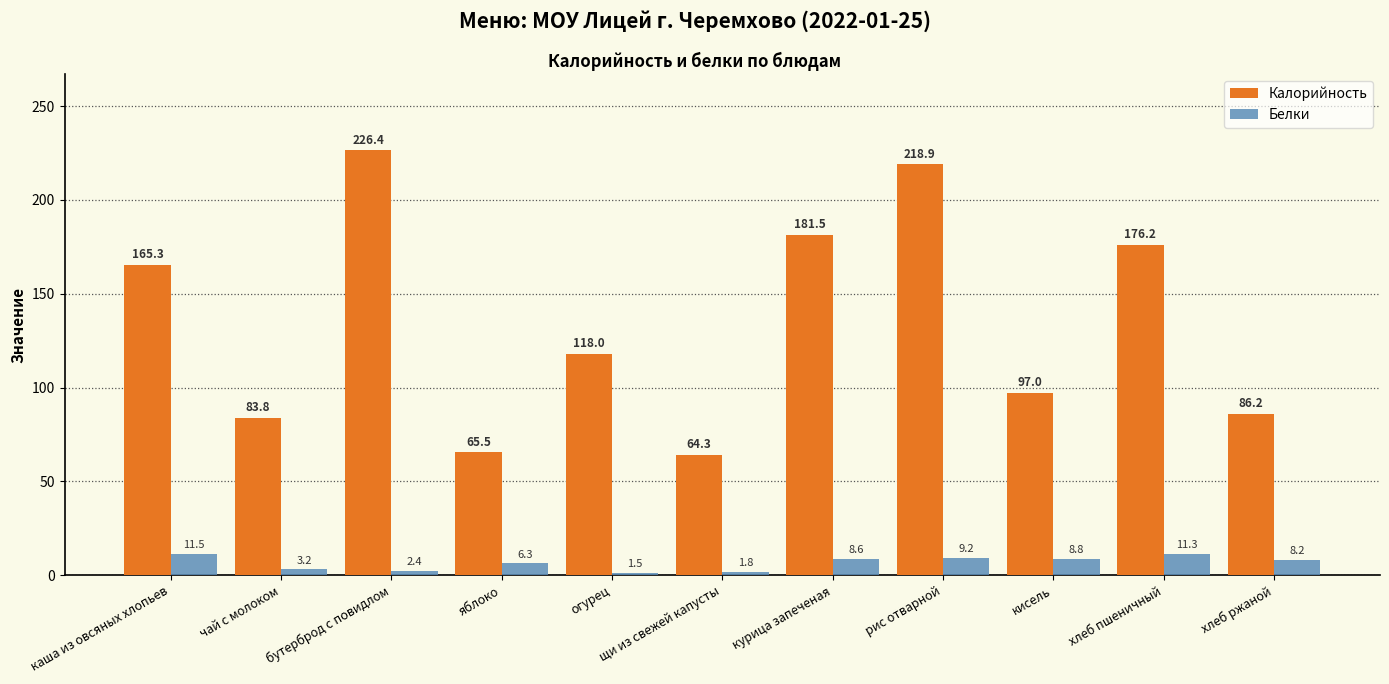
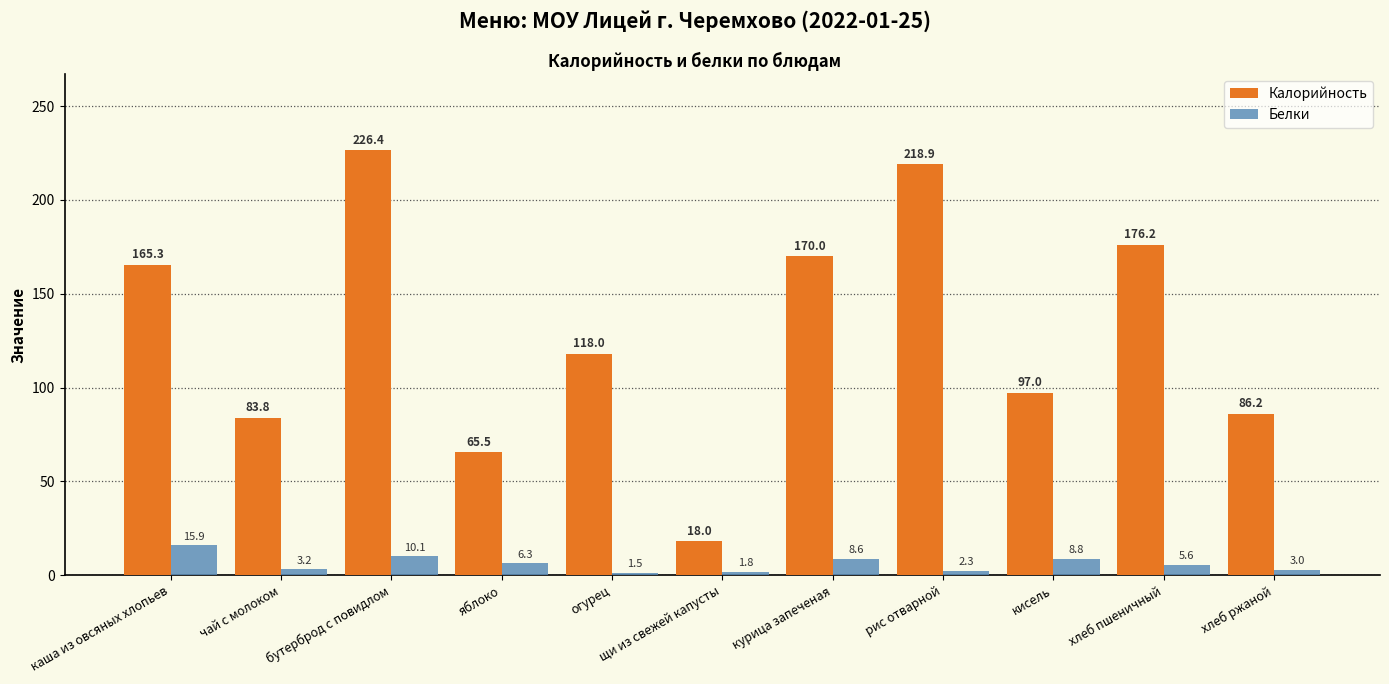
  {
    "Калорийность": {
      "каша из овсяных хлопьев": 165.3,
      "чай с молоком": 83.8,
      "бутерброд с повидлом": 226.4,
      "яблоко": 65.5,
      "огурец": 118.0,
-     "щи из свежей капусты": 64.3,
-     "курица запеченая": 181.5,
+     "щи из свежей капусты": 18.0,
+     "курица запеченая": 170.0,
      "рис отварной": 218.9,
      "кисель": 97.0,
      "хлеб пшеничный": 176.2,
      "хлеб ржаной": 86.2
    },
    "Белки": {
-     "каша из овсяных хлопьев": 11.5,
+     "каша из овсяных хлопьев": 15.9,
      "чай с молоком": 3.2,
-     "бутерброд с повидлом": 2.4,
+     "бутерброд с повидлом": 10.1,
      "яблоко": 6.3,
      "огурец": 1.5,
      "щи из свежей капусты": 1.8,
      "курица запеченая": 8.6,
-     "рис отварной": 9.2,
+     "рис отварной": 2.3,
      "кисель": 8.8,
-     "хлеб пшеничный": 11.3,
-     "хлеб ржаной": 8.2
+     "хлеб пшеничный": 5.6,
+     "хлеб ржаной": 3.0
    }
  }
